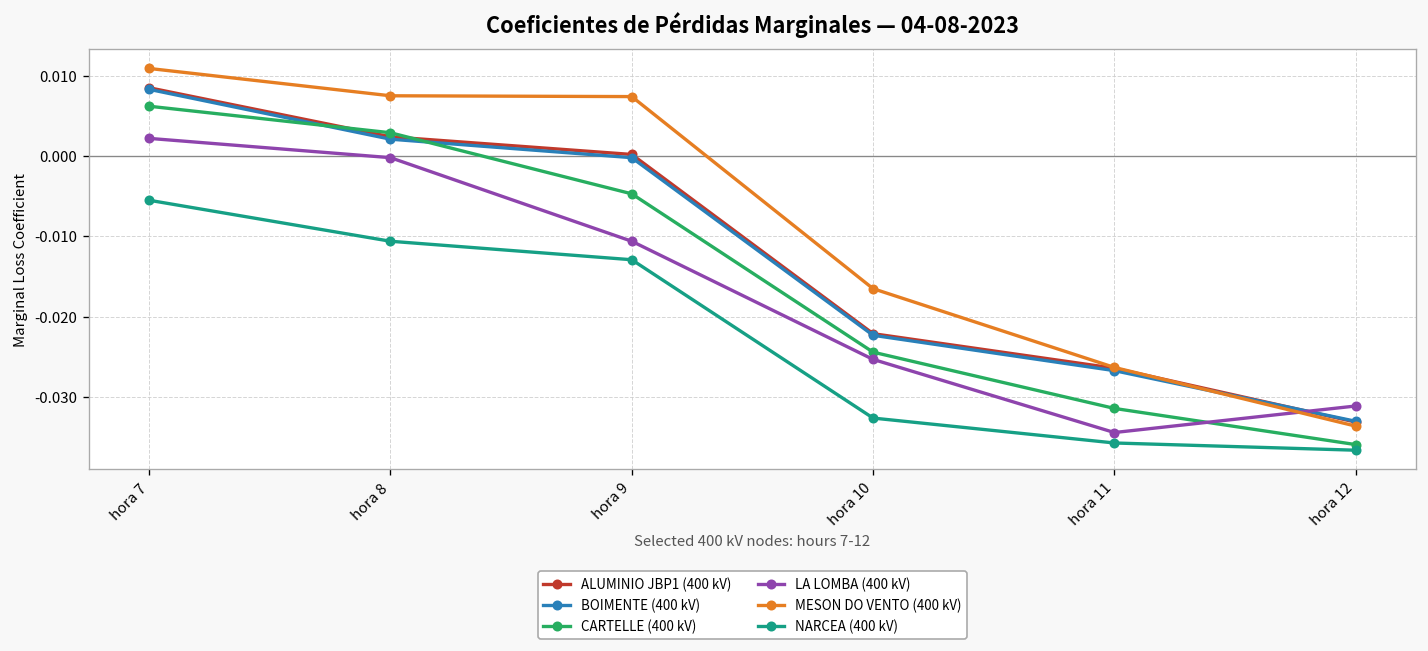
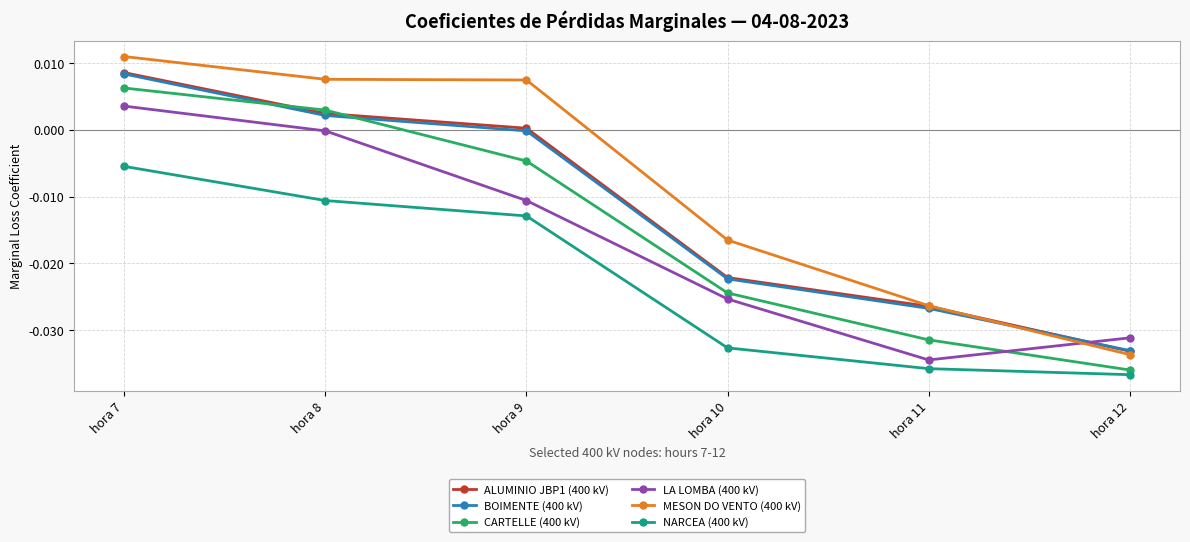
  {
    "ALUMINIO JBP1 (400 kV)": {
      "hora 9": 0.000
    },
    "BOIMENTE (400 kV)": {
      "hora 9": 0.000
    },
    "LA LOMBA (400 kV)": {
-     "hora 7": 0.002,
+     "hora 7": 0.004,
      "hora 8": 0.000,
      "hora 9": -0.011,
      "hora 10": -0.025,
      "hora 11": -0.034,
      "hora 12": -0.031
    },
    "MESON DO VENTO (400 kV)": {
      "hora 7": 0.011,
      "hora 8": 0.008,
      "hora 9": 0.007,
      "hora 10": -0.017,
      "hora 12": -0.034
    }
  }
